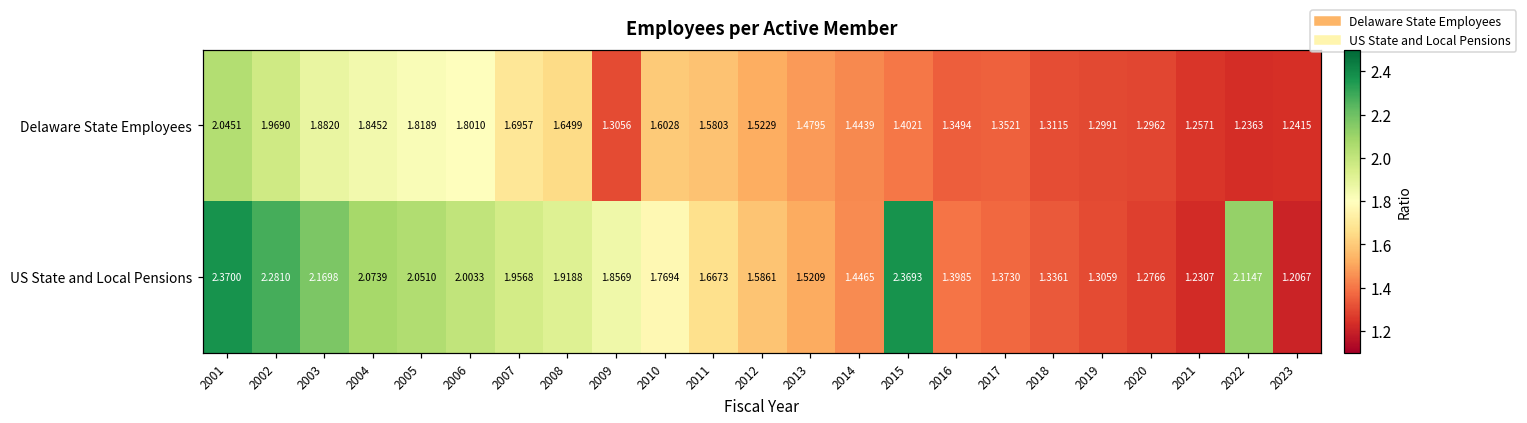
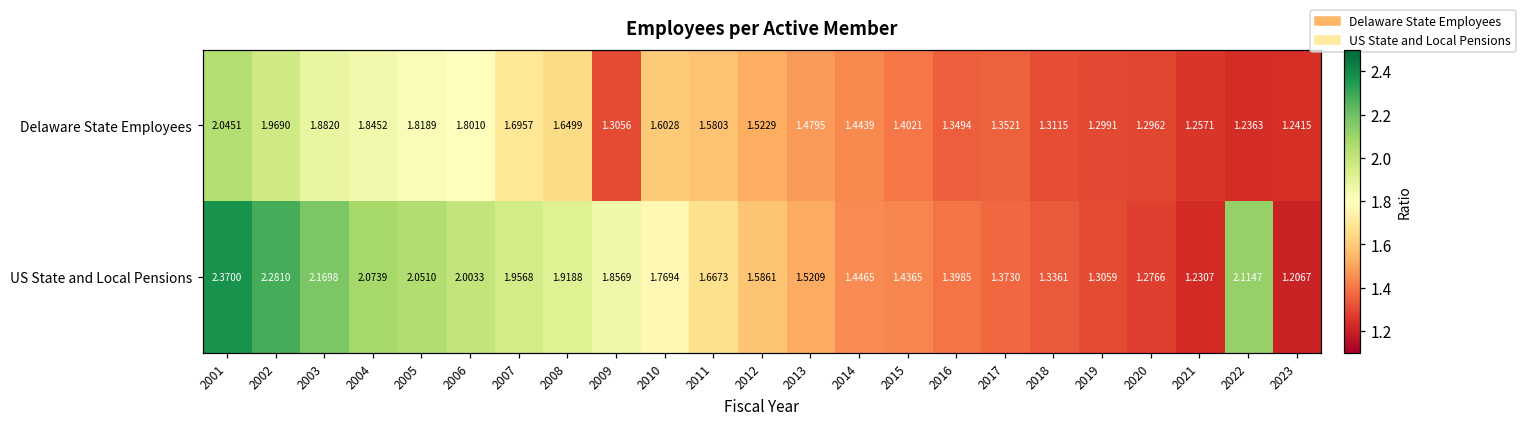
  {
    "Delaware State Employees": {
      "2001": 2.0451,
      "2002": 1.9690,
      "2003": 1.8820,
      "2004": 1.8452,
      "2005": 1.8189,
      "2006": 1.8010,
      "2007": 1.6957,
      "2008": 1.6499,
      "2009": 1.3056,
      "2010": 1.6028,
      "2011": 1.5803,
      "2012": 1.5229,
      "2013": 1.4795,
      "2014": 1.4439,
      "2015": 1.4021,
      "2016": 1.3494,
      "2017": 1.3521,
      "2018": 1.3115,
      "2019": 1.2991,
      "2020": 1.2962,
      "2021": 1.2571,
      "2022": 1.2363,
      "2023": 1.2415
    },
    "US State and Local Pensions": {
      "2001": 2.3700,
      "2002": 2.2810,
      "2003": 2.1698,
      "2004": 2.0739,
      "2005": 2.0510,
      "2006": 2.0033,
      "2007": 1.9568,
      "2008": 1.9188,
      "2009": 1.8569,
      "2010": 1.7694,
      "2011": 1.6673,
      "2012": 1.5861,
      "2013": 1.5209,
      "2014": 1.4465,
-     "2015": 2.3693,
+     "2015": 1.4365,
      "2016": 1.3985,
      "2017": 1.3730,
      "2018": 1.3361,
      "2019": 1.3059,
      "2020": 1.2766,
      "2021": 1.2307,
      "2022": 2.1147,
      "2023": 1.2067
    }
  }
